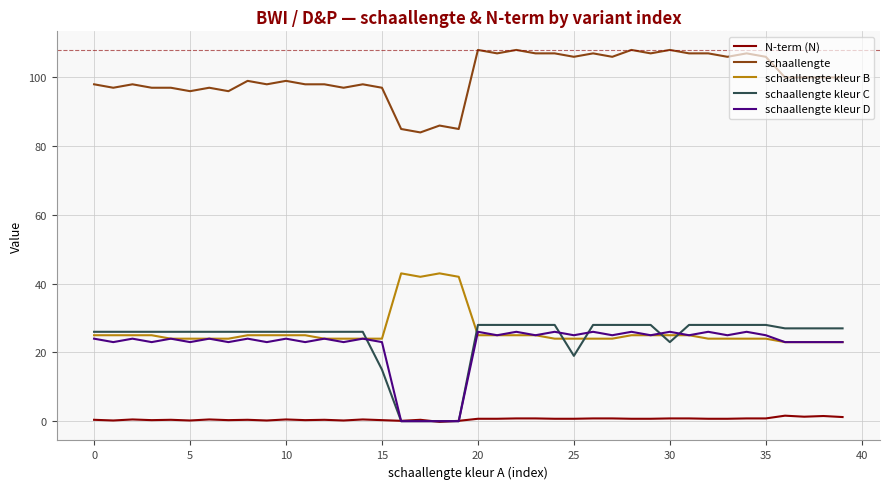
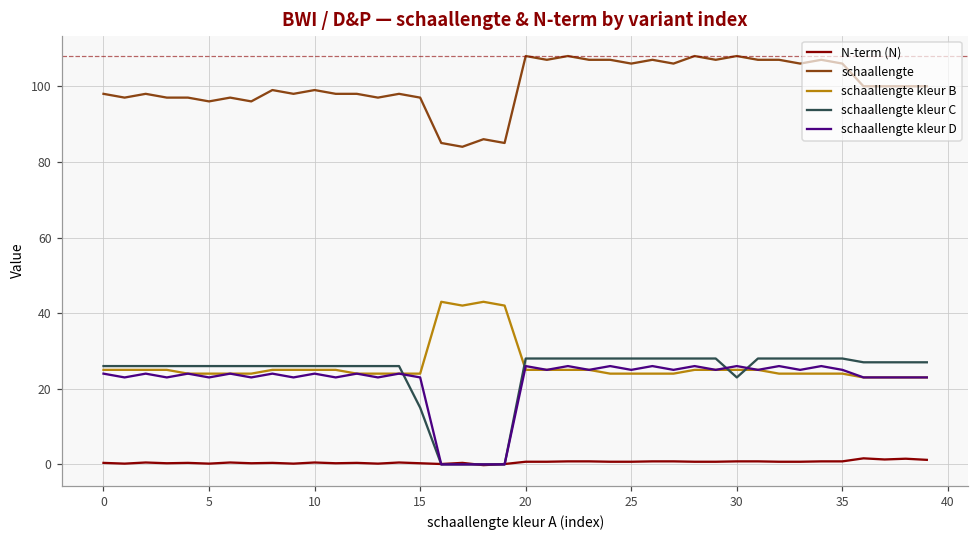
  {
    "N-term (N)": {
      "0": 0,
      "5": 0,
      "10": 1,
      "15": 0,
      "20": 1,
      "25": 1,
      "30": 1,
      "35": 1
    },
    "schaallengte": {
      "0": 98,
      "5": 96,
      "10": 99,
      "15": 97,
      "20": 108,
      "25": 106,
      "30": 108
    },
    "schaallengte kleur B": {
      "0": 25,
      "5": 24,
      "10": 25,
      "15": 24,
      "20": 25,
      "25": 24,
      "30": 25,
      "35": 24
    },
    "schaallengte kleur C": {
      "0": 26,
      "5": 26,
      "10": 26,
      "15": 15,
      "20": 28,
-     "25": 19,
+     "25": 28,
      "30": 23,
      "35": 28
    },
    "schaallengte kleur D": {
      "0": 24,
      "5": 23,
      "10": 24,
      "15": 23,
      "20": 26,
      "25": 25,
      "30": 26,
      "35": 25
    }
  }
